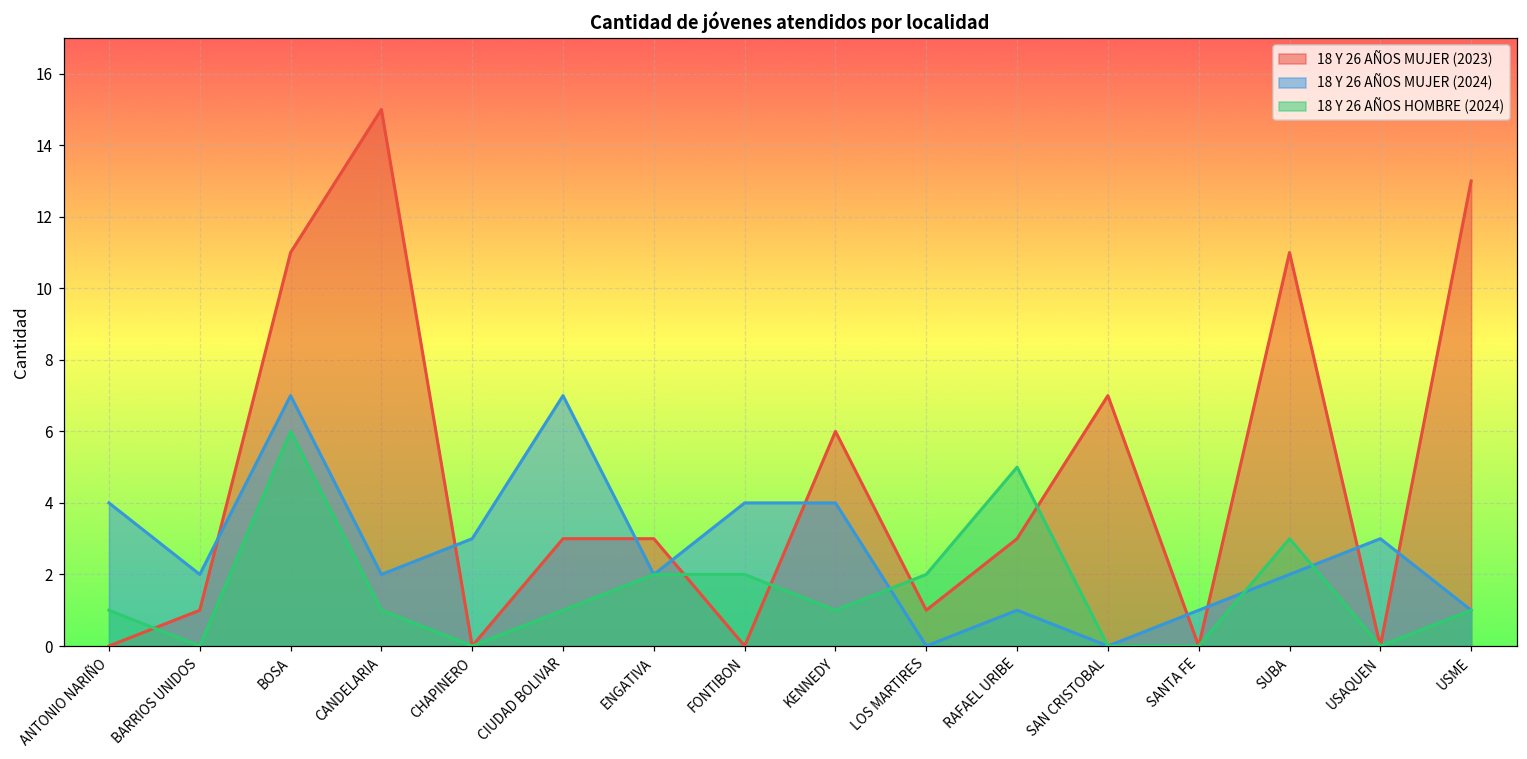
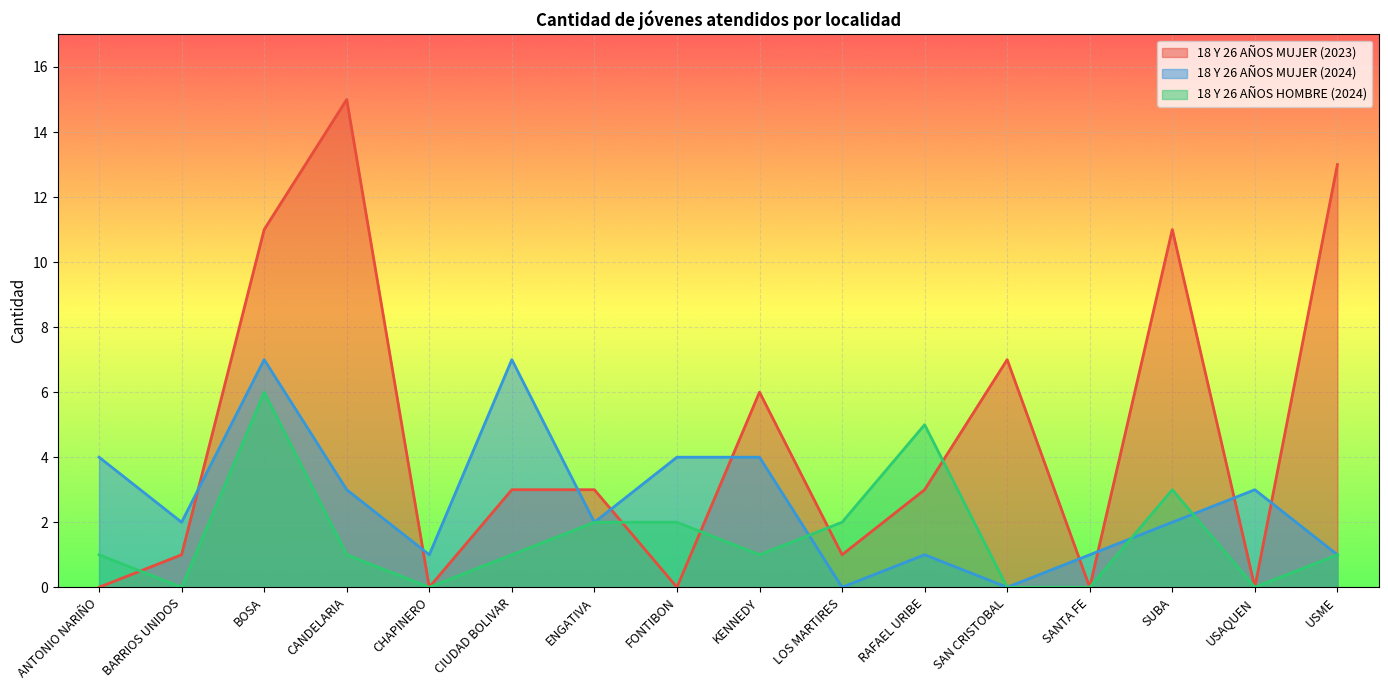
  {
    "18 Y 26 AÑOS MUJER (2023)": {
      "ANTONIO NARIÑO": 0,
      "BARRIOS UNIDOS": 1,
      "BOSA": 11,
      "CANDELARIA": 15,
      "CIUDAD BOLIVAR": 3,
      "ENGATIVA": 3,
      "FONTIBON": 0,
      "KENNEDY": 6,
      "LOS MARTIRES": 1,
      "RAFAEL URIBE": 3,
      "SAN CRISTOBAL": 7,
      "SUBA": 11,
      "USME": 13
    },
    "18 Y 26 AÑOS MUJER (2024)": {
      "ANTONIO NARIÑO": 4,
      "BARRIOS UNIDOS": 2,
      "BOSA": 7,
-     "CANDELARIA": 2,
-     "CHAPINERO": 3,
+     "CANDELARIA": 3,
+     "CHAPINERO": 1,
      "CIUDAD BOLIVAR": 7,
      "FONTIBON": 4,
      "KENNEDY": 4,
      "LOS MARTIRES": 0,
      "RAFAEL URIBE": 1,
      "SANTA FE": 1,
      "SUBA": 2,
      "USAQUEN": 3
    },
    "18 Y 26 AÑOS HOMBRE (2024)": {
      "ANTONIO NARIÑO": 1,
      "BARRIOS UNIDOS": 0,
      "BOSA": 6,
      "CANDELARIA": 1,
      "CIUDAD BOLIVAR": 1,
      "FONTIBON": 2,
      "KENNEDY": 1,
      "LOS MARTIRES": 2,
      "RAFAEL URIBE": 5,
      "SUBA": 3
    }
  }
